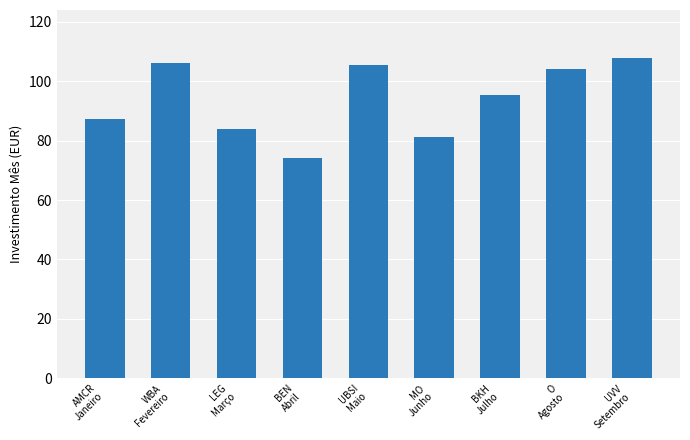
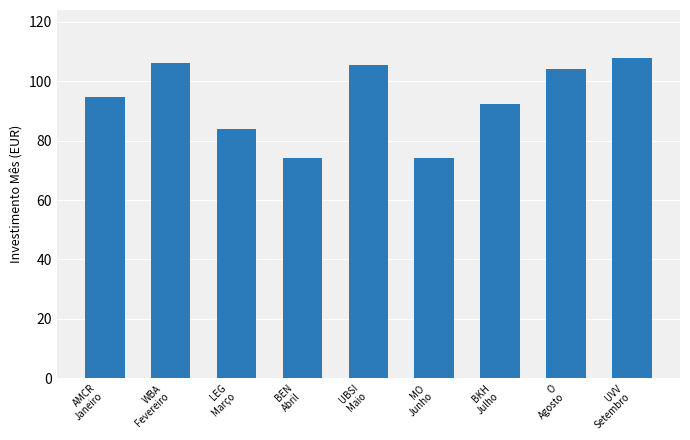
  {
-   "AMCR Janeiro": 87,
+   "AMCR Janeiro": 95,
    "WBA Fevereiro": 106,
    "LEG Março": 84,
    "BEN Abril": 74,
    "UBSI Maio": 105,
-   "MO Junho": 81,
-   "BKH Julho": 95,
+   "MO Junho": 74,
+   "BKH Julho": 92,
    "O Agosto": 104,
    "UVV Setembro": 108
  }
